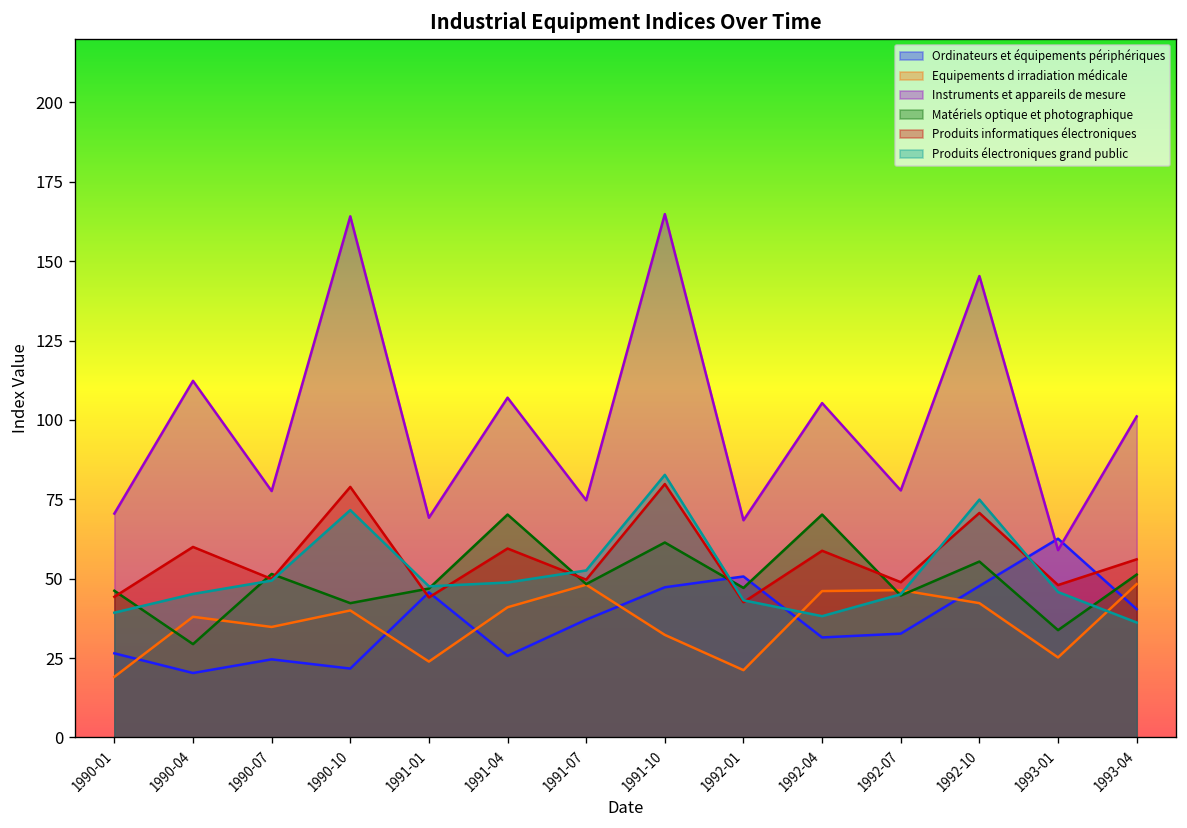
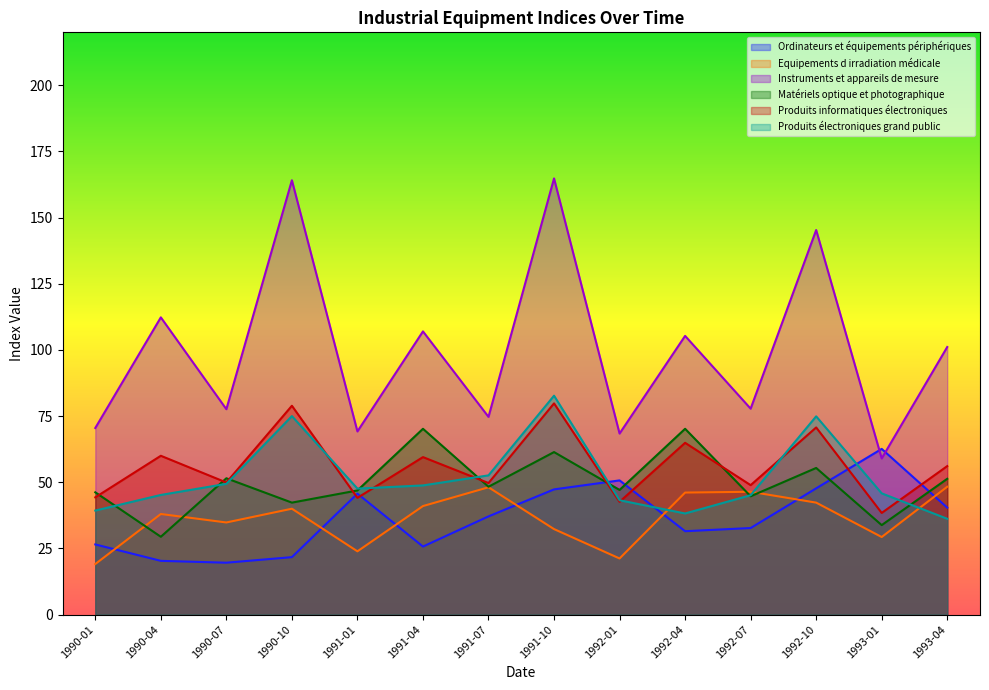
  {
    "Ordinateurs et équipements périphériques": {
      "1990-01": 27,
      "1990-04": 20,
-     "1990-07": 25,
+     "1990-07": 20,
      "1990-10": 22,
      "1991-01": 46,
      "1991-04": 26,
      "1991-07": 37,
      "1991-10": 47,
      "1992-01": 51,
      "1992-04": 32,
      "1992-07": 33,
      "1992-10": 48,
      "1993-01": 63,
      "1993-04": 40
    },
    "Equipements d irradiation médicale": {
      "1990-01": 19,
      "1990-04": 38,
      "1990-07": 35,
      "1990-10": 40,
      "1991-01": 24,
      "1991-04": 41,
      "1991-10": 32,
      "1992-01": 21,
      "1992-04": 46,
      "1992-07": 46,
      "1992-10": 42,
-     "1993-01": 25,
+     "1993-01": 29,
      "1993-04": 48
    },
    "Instruments et appareils de mesure": {
      "1990-01": 71,
      "1990-04": 112,
      "1990-07": 78,
      "1990-10": 164,
      "1991-01": 69,
      "1991-04": 107,
      "1991-07": 75,
      "1991-10": 165,
      "1992-01": 68,
      "1992-04": 105,
      "1992-07": 78,
      "1992-10": 145,
      "1993-01": 59,
      "1993-04": 101
    },
    "Matériels optique et photographique": {
      "1990-01": 46,
      "1990-04": 29,
      "1990-07": 52,
      "1990-10": 42,
      "1991-04": 70,
      "1991-10": 61,
      "1992-01": 47,
      "1992-04": 70,
      "1992-10": 55,
      "1993-01": 34,
      "1993-04": 51
    },
    "Produits informatiques électroniques": {
      "1990-01": 44,
      "1990-04": 60,
      "1990-10": 79,
      "1991-01": 44,
      "1991-04": 60,
      "1991-07": 50,
      "1991-10": 80,
-     "1992-04": 59,
+     "1992-04": 65,
      "1992-07": 49,
      "1992-10": 71,
-     "1993-01": 48,
+     "1993-01": 38,
      "1993-04": 56
    },
    "Produits électroniques grand public": {
      "1990-01": 39,
      "1990-04": 45,
-     "1990-10": 72,
+     "1990-10": 75,
      "1991-04": 49,
      "1991-07": 53,
      "1991-10": 83,
      "1992-04": 38,
      "1992-10": 75,
      "1993-01": 46,
      "1993-04": 36
    }
  }
